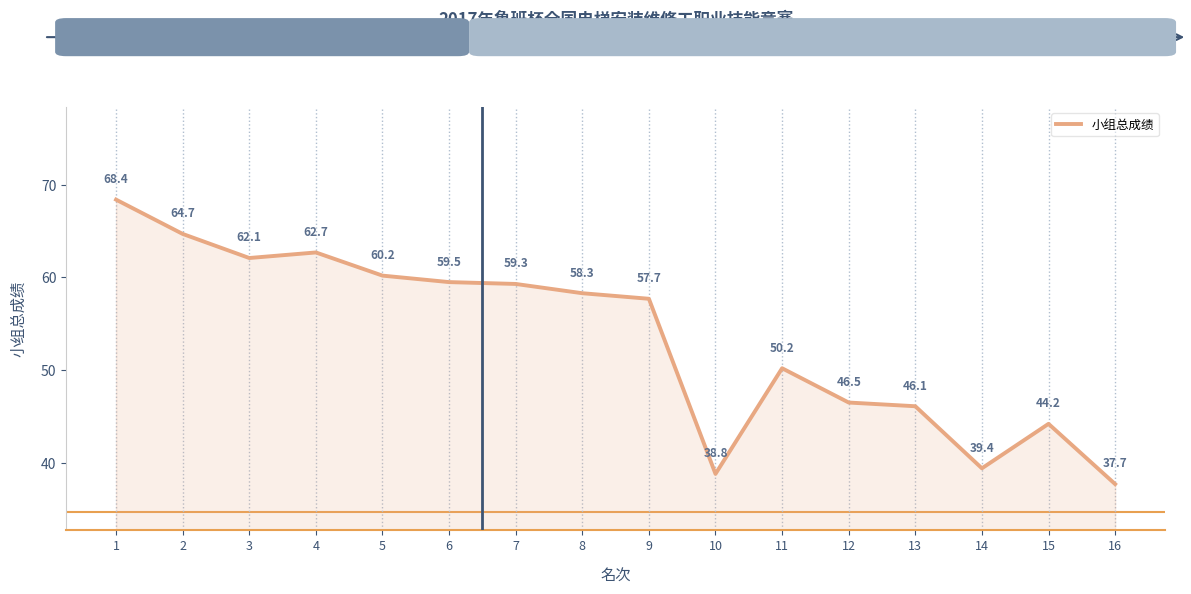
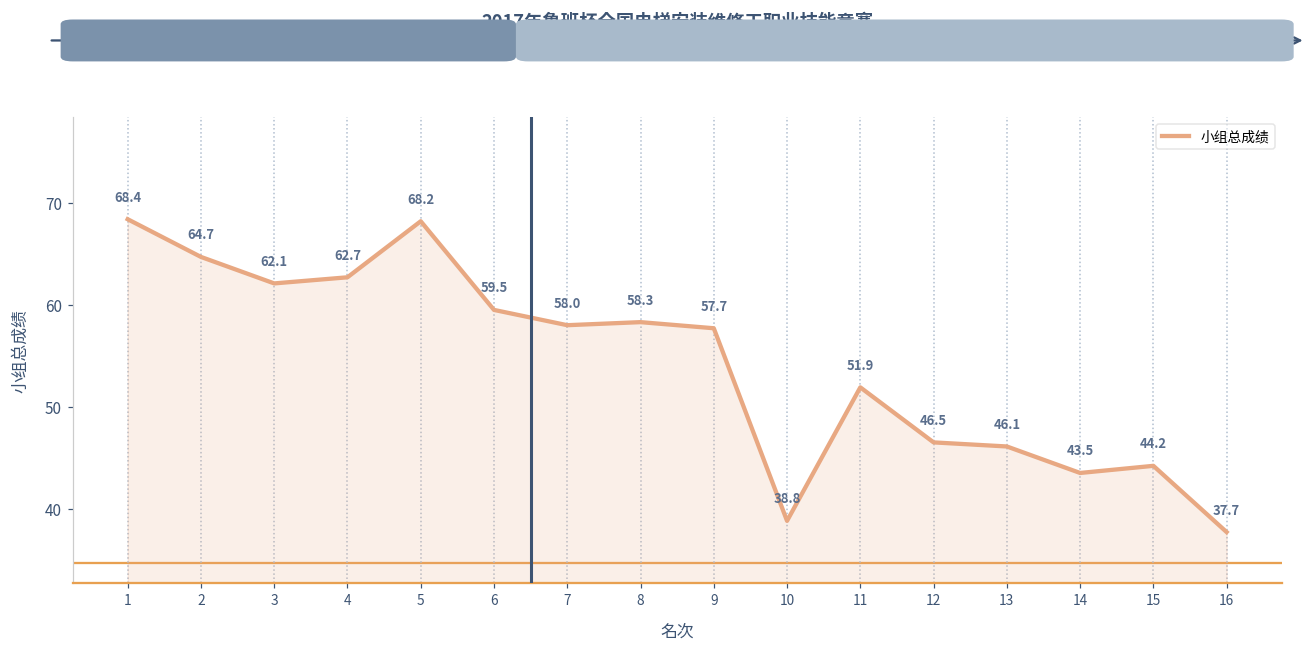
  {
    "1": 68.4,
    "2": 64.7,
    "3": 62.1,
    "4": 62.7,
-   "5": 60.2,
+   "5": 68.2,
    "6": 59.5,
-   "7": 59.3,
+   "7": 58.0,
    "8": 58.3,
    "9": 57.7,
    "10": 38.8,
-   "11": 50.2,
+   "11": 51.9,
    "12": 46.5,
    "13": 46.1,
-   "14": 39.4,
+   "14": 43.5,
    "15": 44.2,
    "16": 37.7
  }
